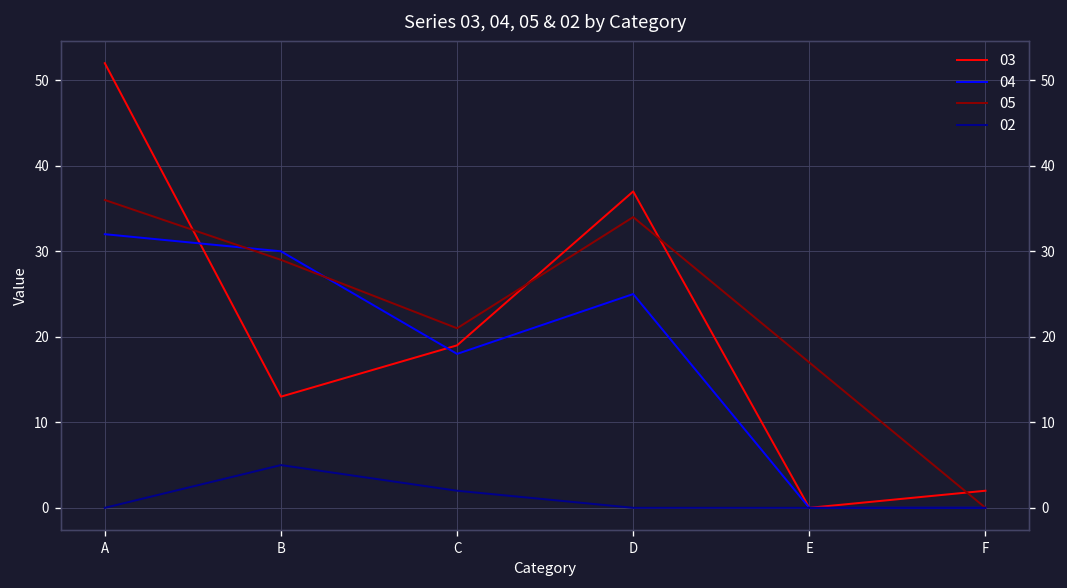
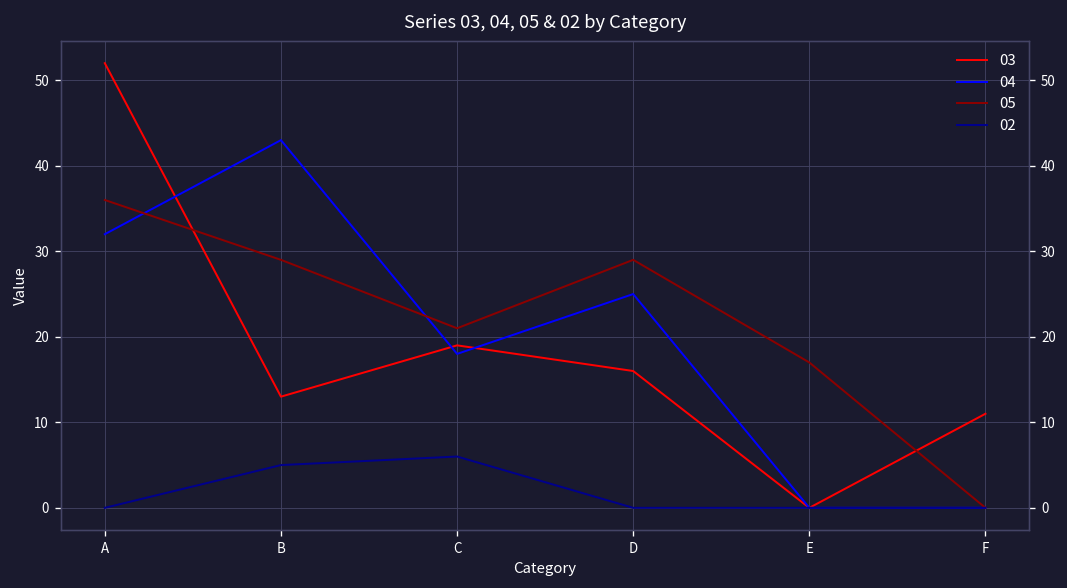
  {
    "03": {
      "A": 52,
      "B": 13,
      "C": 19,
-     "D": 37,
-     "F": 2
+     "D": 16,
+     "F": 11
    },
    "04": {
      "A": 32,
-     "B": 30,
+     "B": 43,
      "C": 18,
      "D": 25
    },
    "05": {
      "A": 36,
      "B": 29,
      "C": 21,
-     "D": 34,
+     "D": 29,
      "E": 17
    },
    "02": {
      "A": 0,
      "B": 5,
-     "C": 2,
+     "C": 6,
      "D": 0
    }
  }
